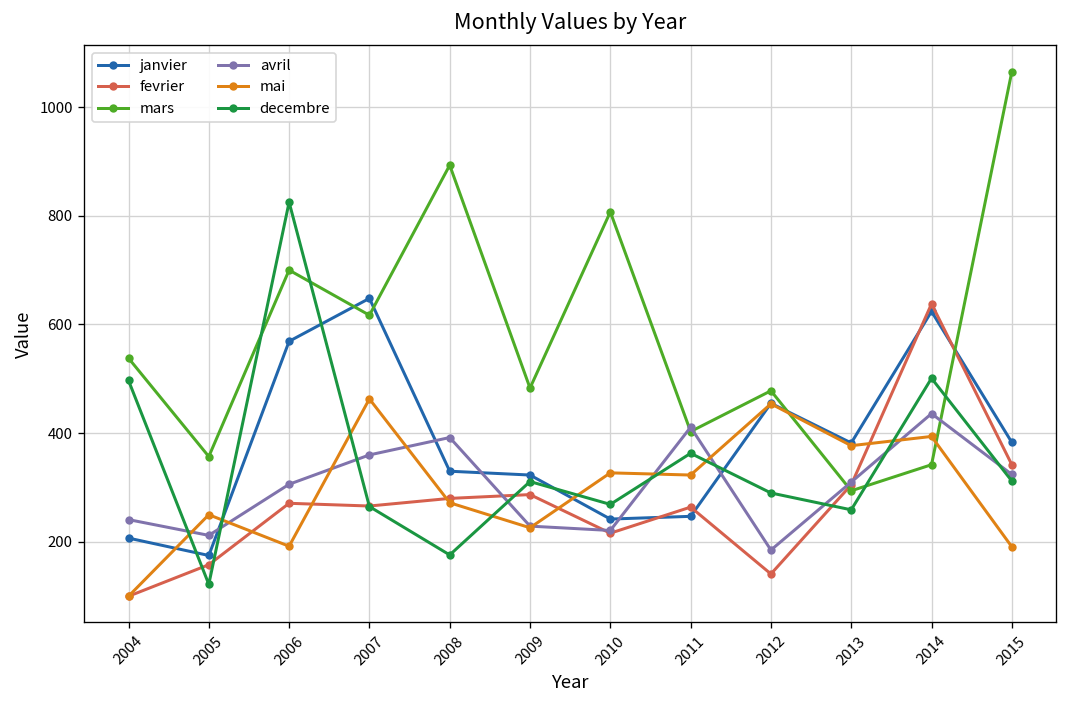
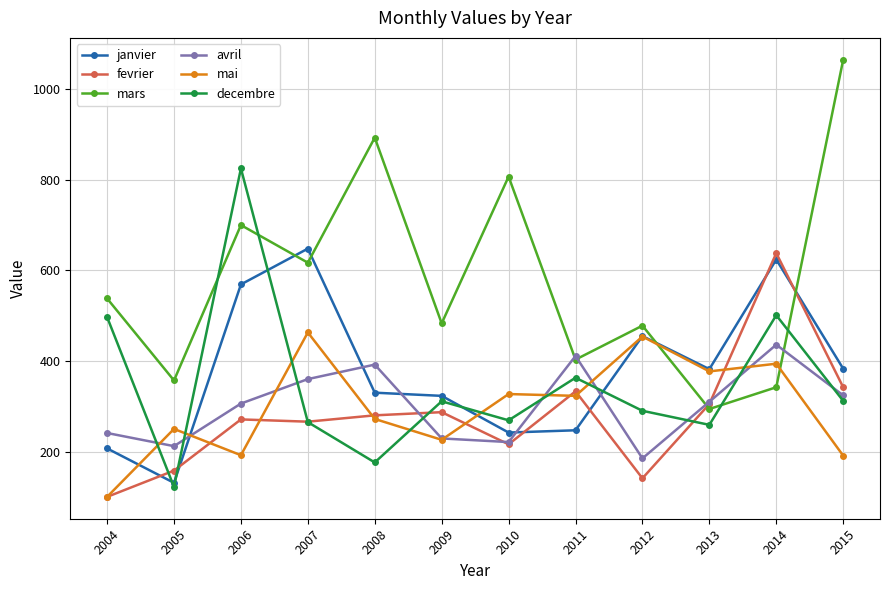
  {
    "janvier": {
      "2004": 210,
-     "2005": 180,
+     "2005": 130,
      "2006": 570,
      "2007": 650,
      "2008": 330,
      "2009": 320,
      "2010": 240,
      "2011": 250,
      "2014": 620,
      "2015": 380
    },
    "fevrier": {
      "2005": 160,
      "2006": 270,
      "2008": 280,
      "2009": 290,
-     "2011": 260,
+     "2011": 330,
      "2012": 140,
      "2014": 640,
      "2015": 340
    },
    "mars": {
      "2004": 540,
      "2005": 360,
      "2006": 700,
      "2007": 620,
      "2008": 890,
      "2009": 480,
      "2010": 810,
      "2011": 400,
      "2012": 480,
      "2013": 290,
      "2014": 340,
      "2015": 1070
    },
    "avril": {
      "2004": 240,
      "2005": 210,
      "2006": 310,
      "2007": 360,
      "2008": 390,
      "2011": 410,
      "2012": 190,
      "2014": 440,
      "2015": 320
    },
    "mai": {
      "2005": 250,
      "2006": 190,
      "2007": 460,
      "2008": 270,
      "2010": 330,
      "2011": 320,
      "2014": 390,
      "2015": 190
    },
    "decembre": {
      "2004": 500,
      "2005": 120,
      "2006": 830,
      "2008": 180,
      "2009": 310,
      "2010": 270,
      "2011": 360,
      "2012": 290,
      "2013": 260,
      "2014": 500,
      "2015": 310
    }
  }
